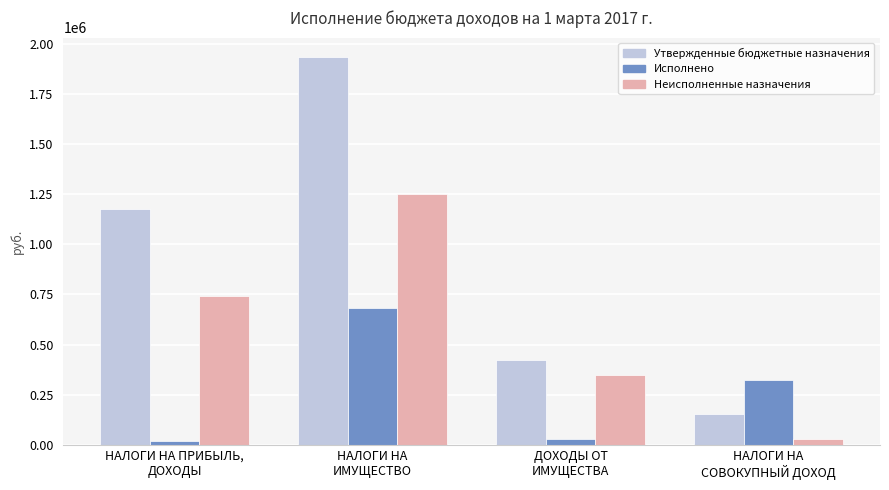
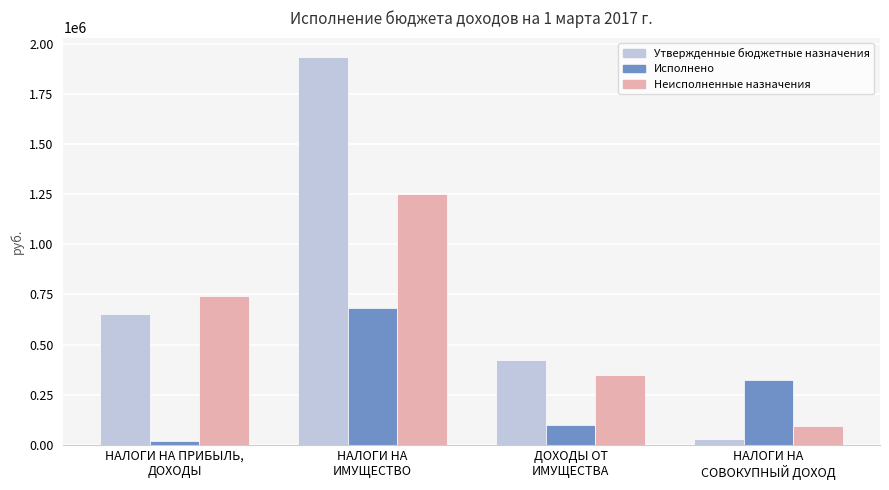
  {
    "Утвержденные бюджетные назначения": {
-     "НАЛОГИ НА ПРИБЫЛЬ, ДОХОДЫ": 1170000,
+     "НАЛОГИ НА ПРИБЫЛЬ, ДОХОДЫ": 650000,
      "НАЛОГИ НА ИМУЩЕСТВО": 1940000,
      "ДОХОДЫ ОТ ИМУЩЕСТВА": 420000,
-     "НАЛОГИ НА СОВОКУПНЫЙ ДОХОД": 150000
+     "НАЛОГИ НА СОВОКУПНЫЙ ДОХОД": 30000
    },
    "Исполнено": {
      "НАЛОГИ НА ПРИБЫЛЬ, ДОХОДЫ": 20000,
      "НАЛОГИ НА ИМУЩЕСТВО": 680000,
-     "ДОХОДЫ ОТ ИМУЩЕСТВА": 30000,
+     "ДОХОДЫ ОТ ИМУЩЕСТВА": 100000,
      "НАЛОГИ НА СОВОКУПНЫЙ ДОХОД": 320000
    },
    "Неисполненные назначения": {
      "НАЛОГИ НА ПРИБЫЛЬ, ДОХОДЫ": 740000,
      "НАЛОГИ НА ИМУЩЕСТВО": 1250000,
      "ДОХОДЫ ОТ ИМУЩЕСТВА": 350000,
-     "НАЛОГИ НА СОВОКУПНЫЙ ДОХОД": 30000
+     "НАЛОГИ НА СОВОКУПНЫЙ ДОХОД": 90000
    }
  }
